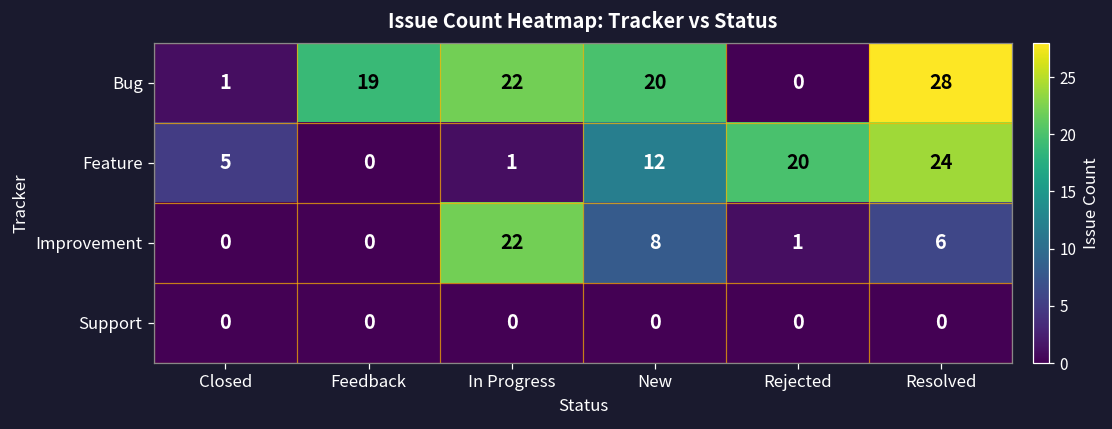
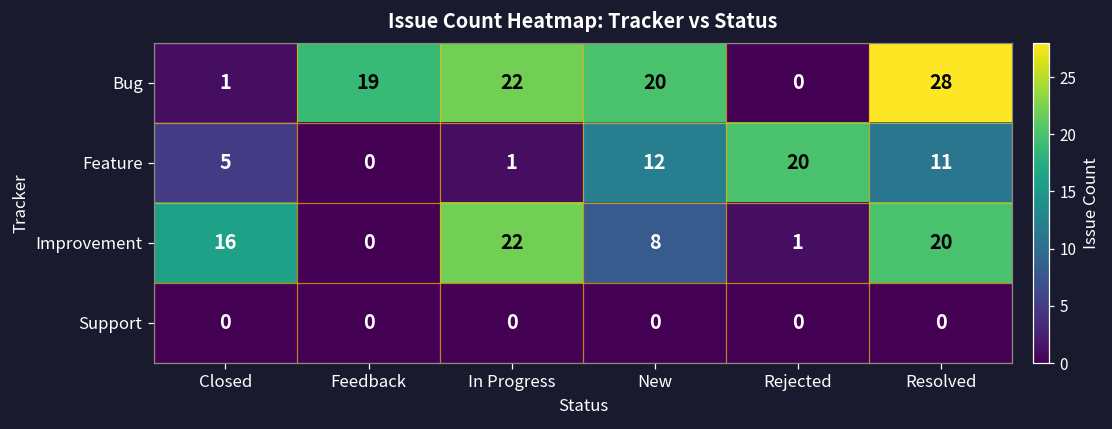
  {
    "Bug": {
      "Closed": 1,
      "Feedback": 19,
      "In Progress": 22,
      "New": 20,
      "Rejected": 0,
      "Resolved": 28
    },
    "Feature": {
      "Closed": 5,
      "Feedback": 0,
      "In Progress": 1,
      "New": 12,
      "Rejected": 20,
-     "Resolved": 24
+     "Resolved": 11
    },
    "Improvement": {
-     "Closed": 0,
+     "Closed": 16,
      "Feedback": 0,
      "In Progress": 22,
      "New": 8,
      "Rejected": 1,
-     "Resolved": 6
+     "Resolved": 20
    },
    "Support": {
      "Closed": 0,
      "Feedback": 0,
      "In Progress": 0,
      "New": 0,
      "Rejected": 0,
      "Resolved": 0
    }
  }
